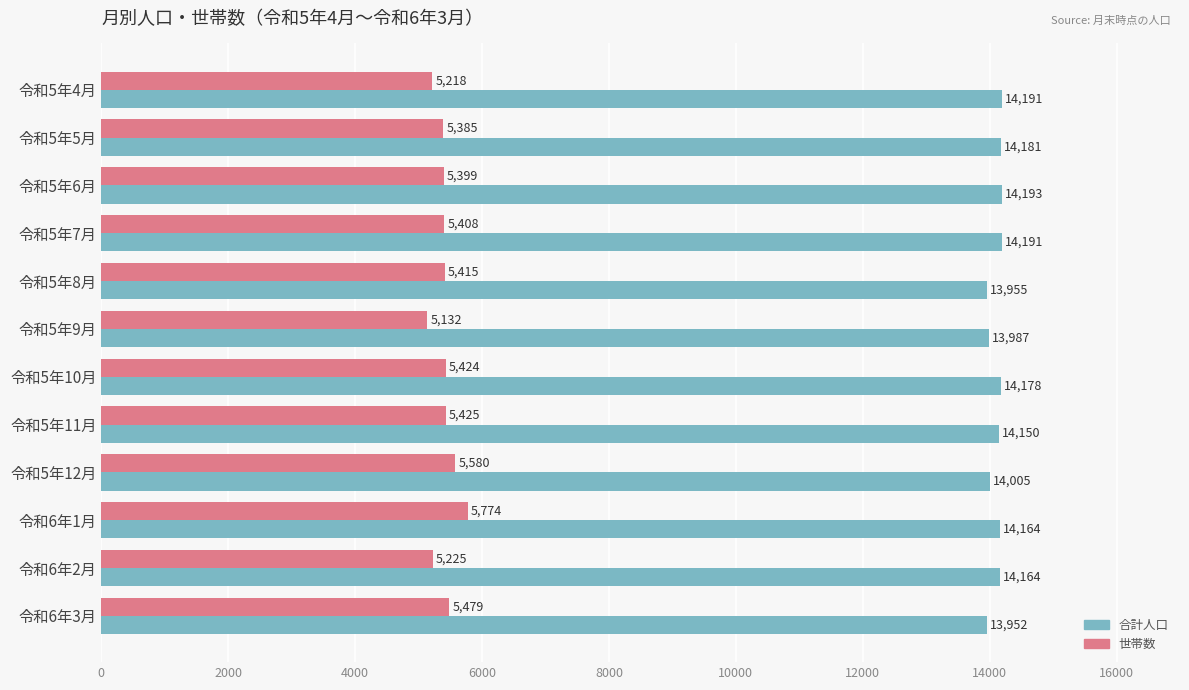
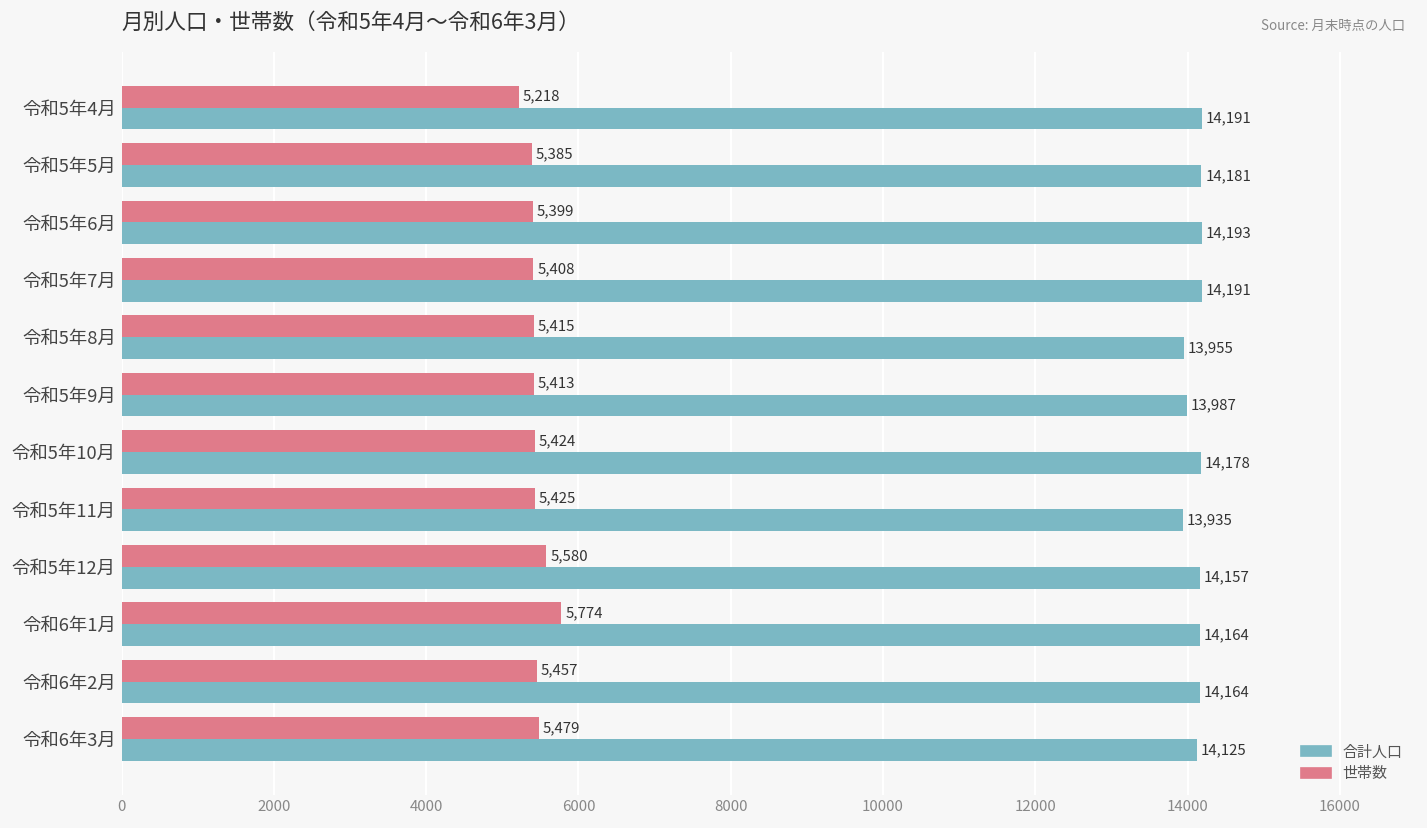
  {
    "合計人口": {
      "令和5年4月": "14,191",
      "令和5年5月": "14,181",
      "令和5年6月": "14,193",
      "令和5年7月": "14,191",
      "令和5年8月": "13,955",
      "令和5年9月": "13,987",
      "令和5年10月": "14,178",
-     "令和5年11月": "14,150",
-     "令和5年12月": "14,005",
+     "令和5年11月": "13,935",
+     "令和5年12月": "14,157",
      "令和6年1月": "14,164",
      "令和6年2月": "14,164",
-     "令和6年3月": "13,952"
+     "令和6年3月": "14,125"
    },
    "世帯数": {
      "令和5年4月": "5,218",
      "令和5年5月": "5,385",
      "令和5年6月": "5,399",
      "令和5年7月": "5,408",
      "令和5年8月": "5,415",
-     "令和5年9月": "5,132",
+     "令和5年9月": "5,413",
      "令和5年10月": "5,424",
      "令和5年11月": "5,425",
      "令和5年12月": "5,580",
      "令和6年1月": "5,774",
-     "令和6年2月": "5,225",
+     "令和6年2月": "5,457",
      "令和6年3月": "5,479"
    }
  }
